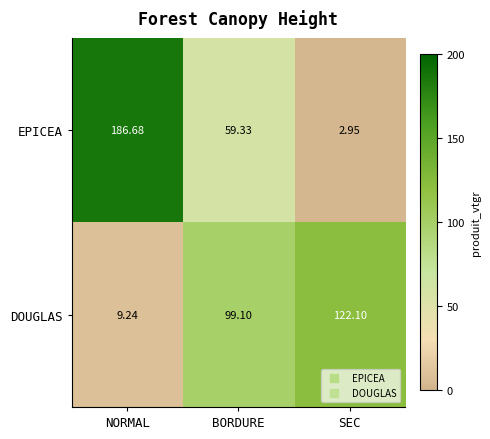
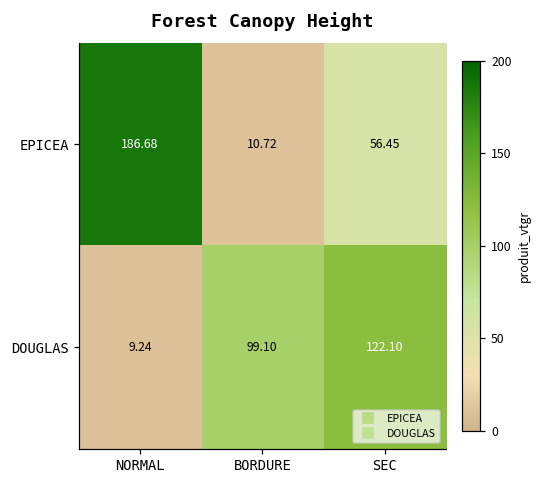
  {
    "EPICEA": {
      "NORMAL": 186.68,
-     "BORDURE": 59.33,
-     "SEC": 2.95
+     "BORDURE": 10.72,
+     "SEC": 56.45
    },
    "DOUGLAS": {
      "NORMAL": 9.24,
      "BORDURE": 99.10,
      "SEC": 122.10
    }
  }
